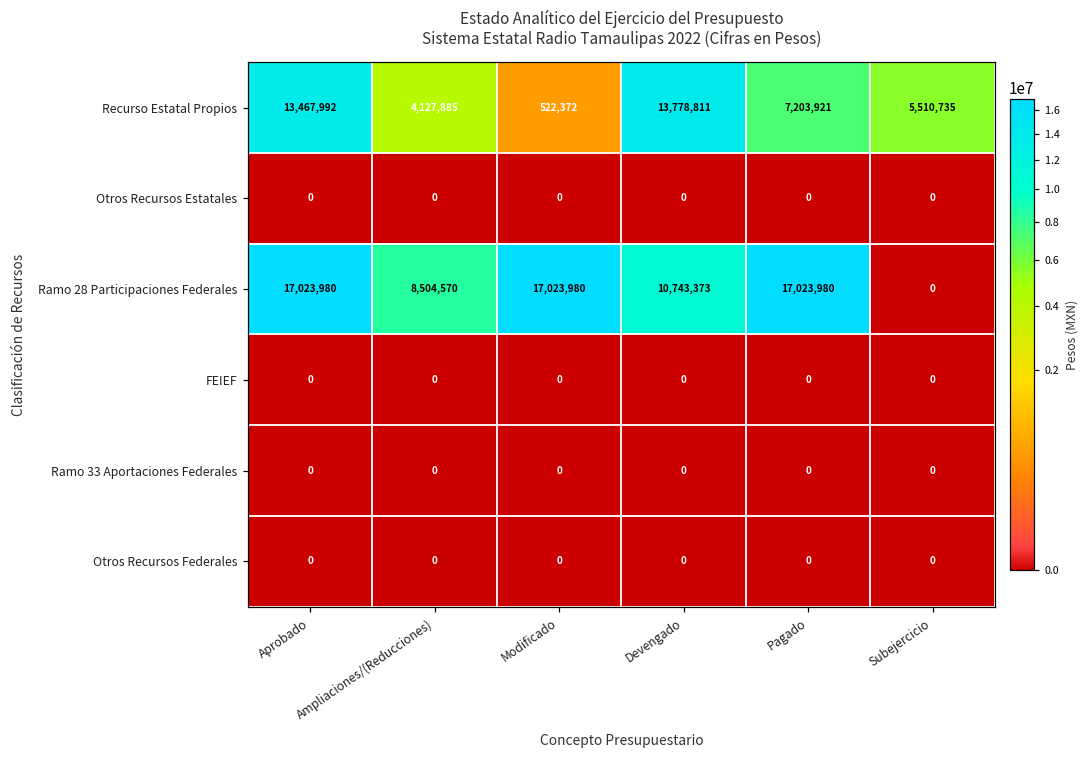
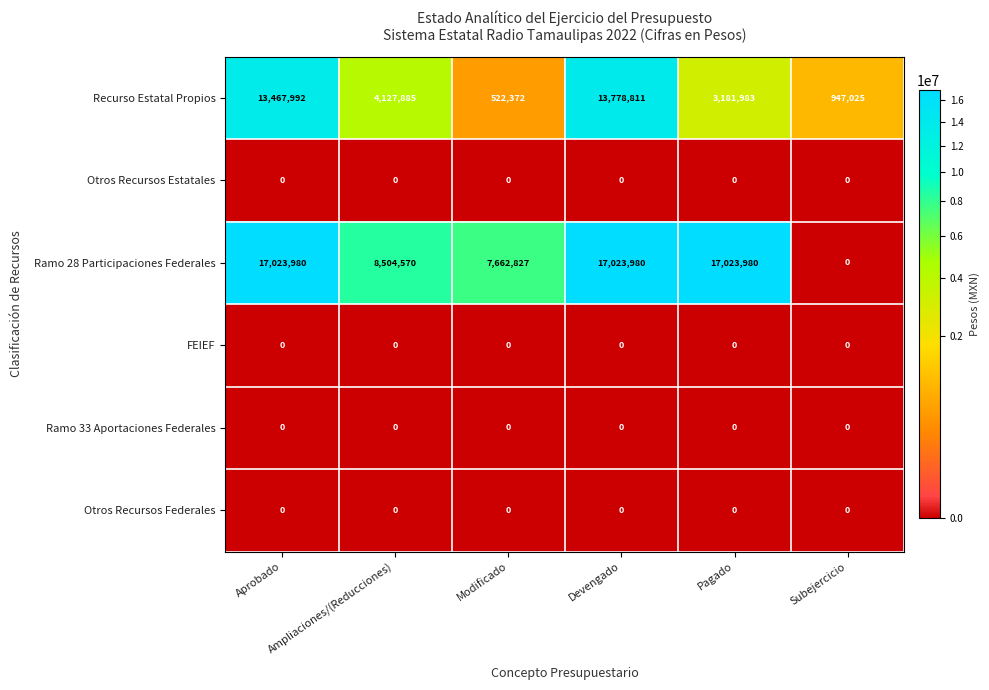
  {
    "Recurso Estatal Propios": {
      "Aprobado": "13,467,992",
      "Ampliaciones/(Reducciones)": "4,127,885",
      "Modificado": "522,372",
      "Devengado": "13,778,811",
-     "Pagado": "7,203,921",
-     "Subejercicio": "5,510,735"
+     "Pagado": "3,181,983",
+     "Subejercicio": "947,025"
    },
    "Otros Recursos Estatales": {
      "Aprobado": "0",
      "Ampliaciones/(Reducciones)": "0",
      "Modificado": "0",
      "Devengado": "0",
      "Pagado": "0",
      "Subejercicio": "0"
    },
    "Ramo 28 Participaciones Federales": {
      "Aprobado": "17,023,980",
      "Ampliaciones/(Reducciones)": "8,504,570",
-     "Modificado": "17,023,980",
-     "Devengado": "10,743,373",
+     "Modificado": "7,662,827",
+     "Devengado": "17,023,980",
      "Pagado": "17,023,980",
      "Subejercicio": "0"
    },
    "FEIEF": {
      "Aprobado": "0",
      "Ampliaciones/(Reducciones)": "0",
      "Modificado": "0",
      "Devengado": "0",
      "Pagado": "0",
      "Subejercicio": "0"
    },
    "Ramo 33 Aportaciones Federales": {
      "Aprobado": "0",
      "Ampliaciones/(Reducciones)": "0",
      "Modificado": "0",
      "Devengado": "0",
      "Pagado": "0",
      "Subejercicio": "0"
    },
    "Otros Recursos Federales": {
      "Aprobado": "0",
      "Ampliaciones/(Reducciones)": "0",
      "Modificado": "0",
      "Devengado": "0",
      "Pagado": "0",
      "Subejercicio": "0"
    }
  }
